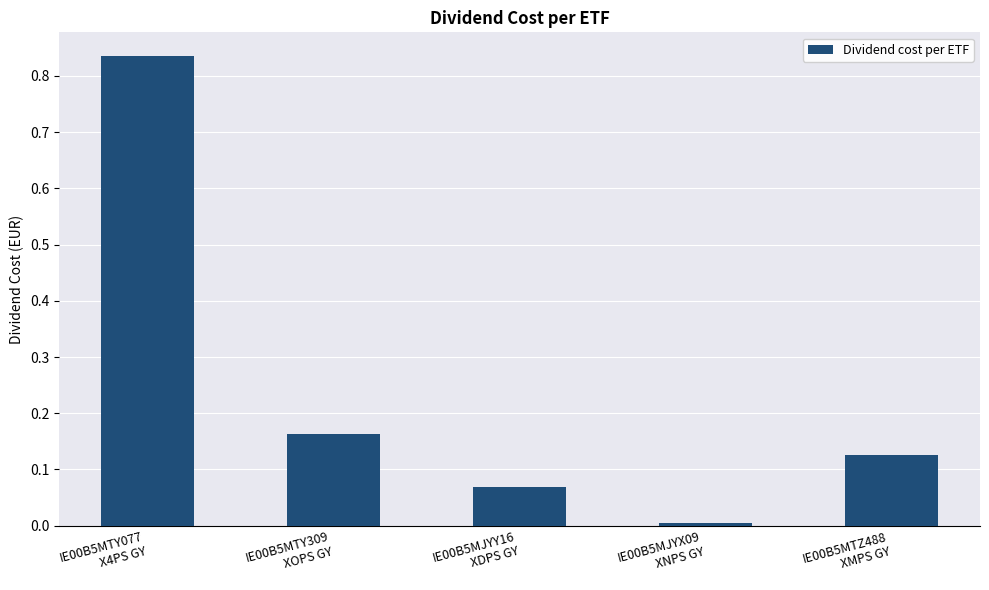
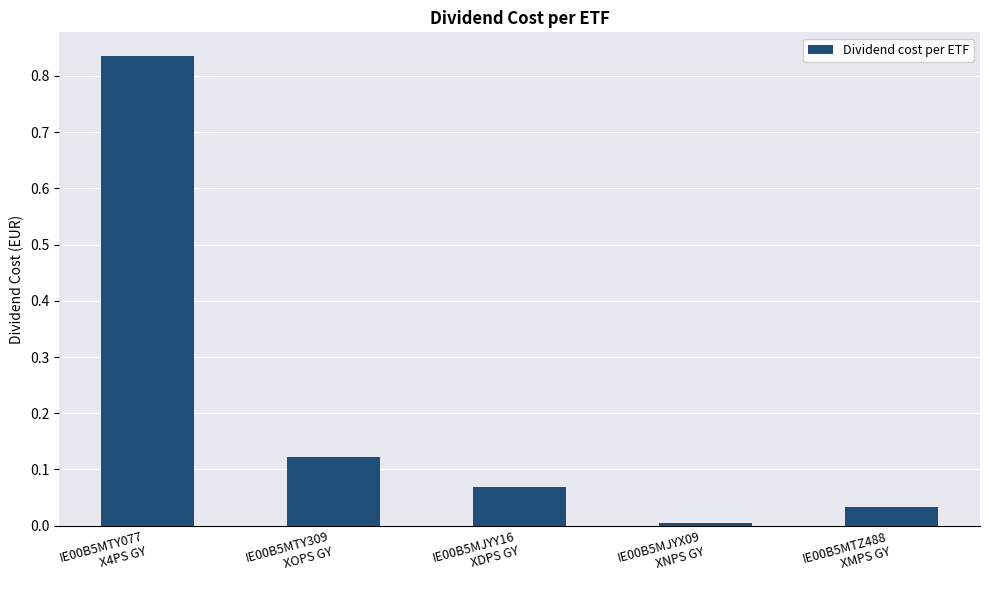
  {
    "IE00B5MTY077 X4PS GY": 0.84,
-   "IE00B5MTY309 XOPS GY": 0.16,
+   "IE00B5MTY309 XOPS GY": 0.12,
    "IE00B5MJYY16 XDPS GY": 0.07,
-   "IE00B5MTZ488 XMPS GY": 0.13
+   "IE00B5MTZ488 XMPS GY": 0.03
  }
